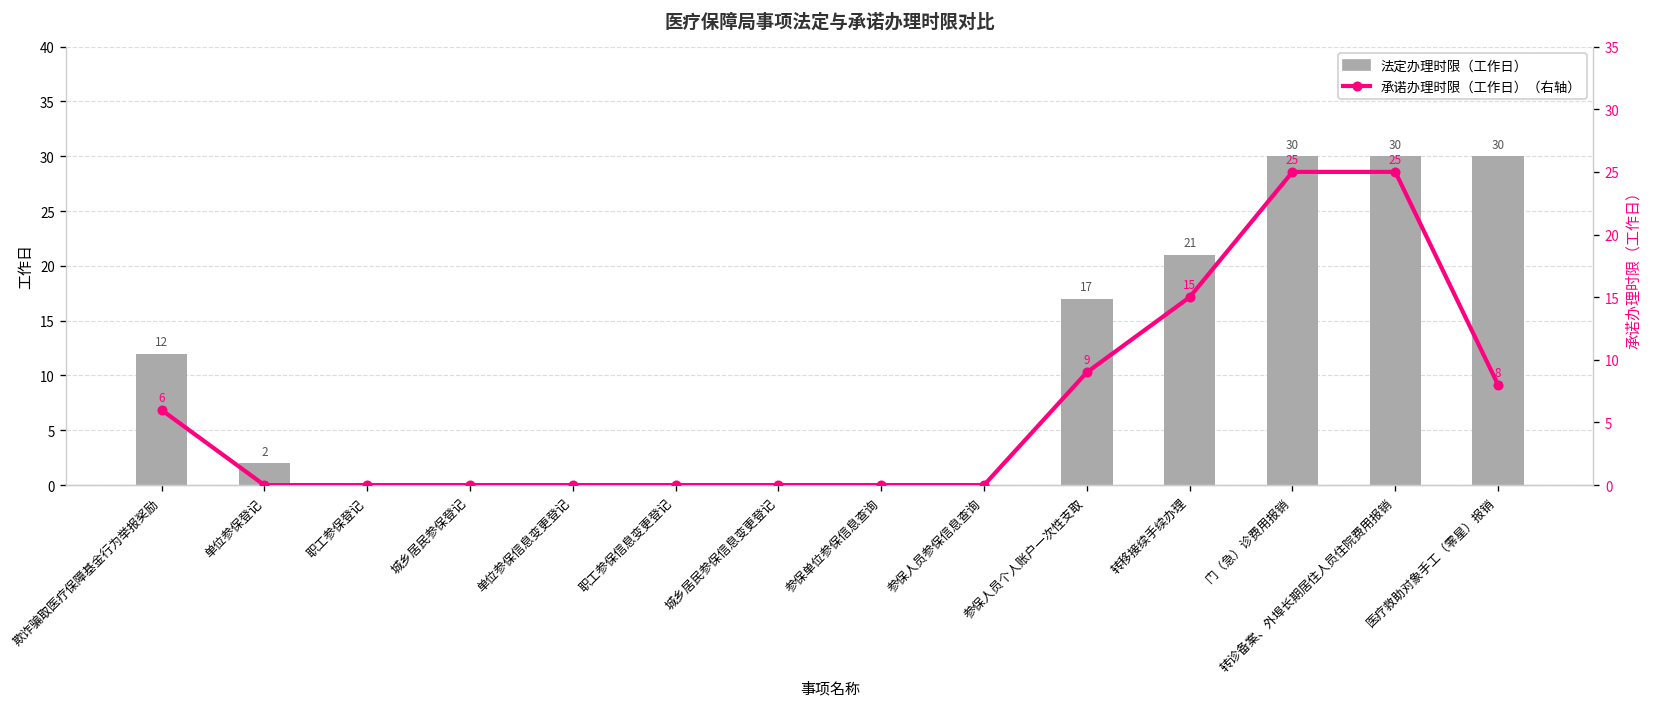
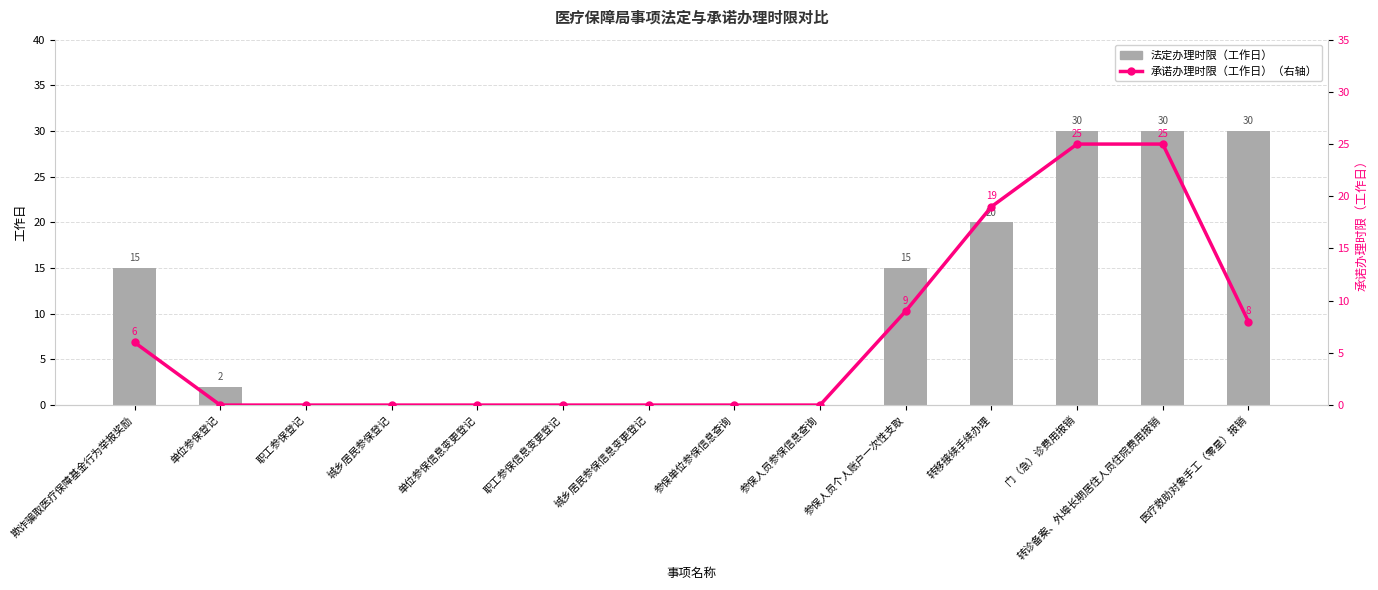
  {
    "法定办理时限（工作日）": {
-     "欺诈骗取医疗保障基金行为举报奖励": 12,
+     "欺诈骗取医疗保障基金行为举报奖励": 15,
      "单位参保登记": 2,
-     "参保人员个人账户一次性支取": 17,
-     "转移接续手续办理": 21,
+     "参保人员个人账户一次性支取": 15,
+     "转移接续手续办理": 20,
      "门（急）诊费用报销": 30,
      "转诊备案、外埠长期居住人员住院费用报销": 30,
      "医疗救助对象手工（零星）报销": 30
    },
    "承诺办理时限（工作日）（右轴）": {
      "欺诈骗取医疗保障基金行为举报奖励": 6,
      "参保人员个人账户一次性支取": 9,
-     "转移接续手续办理": 15,
+     "转移接续手续办理": 19,
      "门（急）诊费用报销": 25,
      "转诊备案、外埠长期居住人员住院费用报销": 25,
      "医疗救助对象手工（零星）报销": 8
    }
  }
